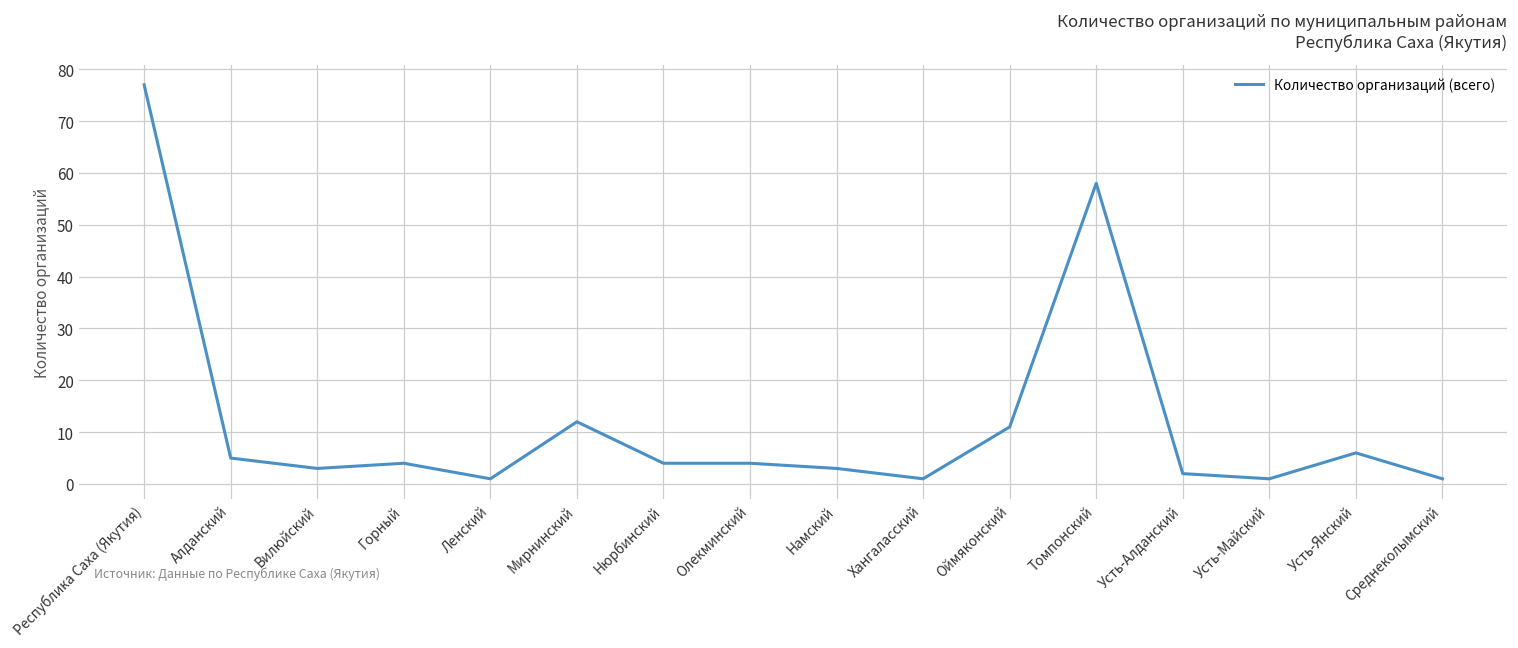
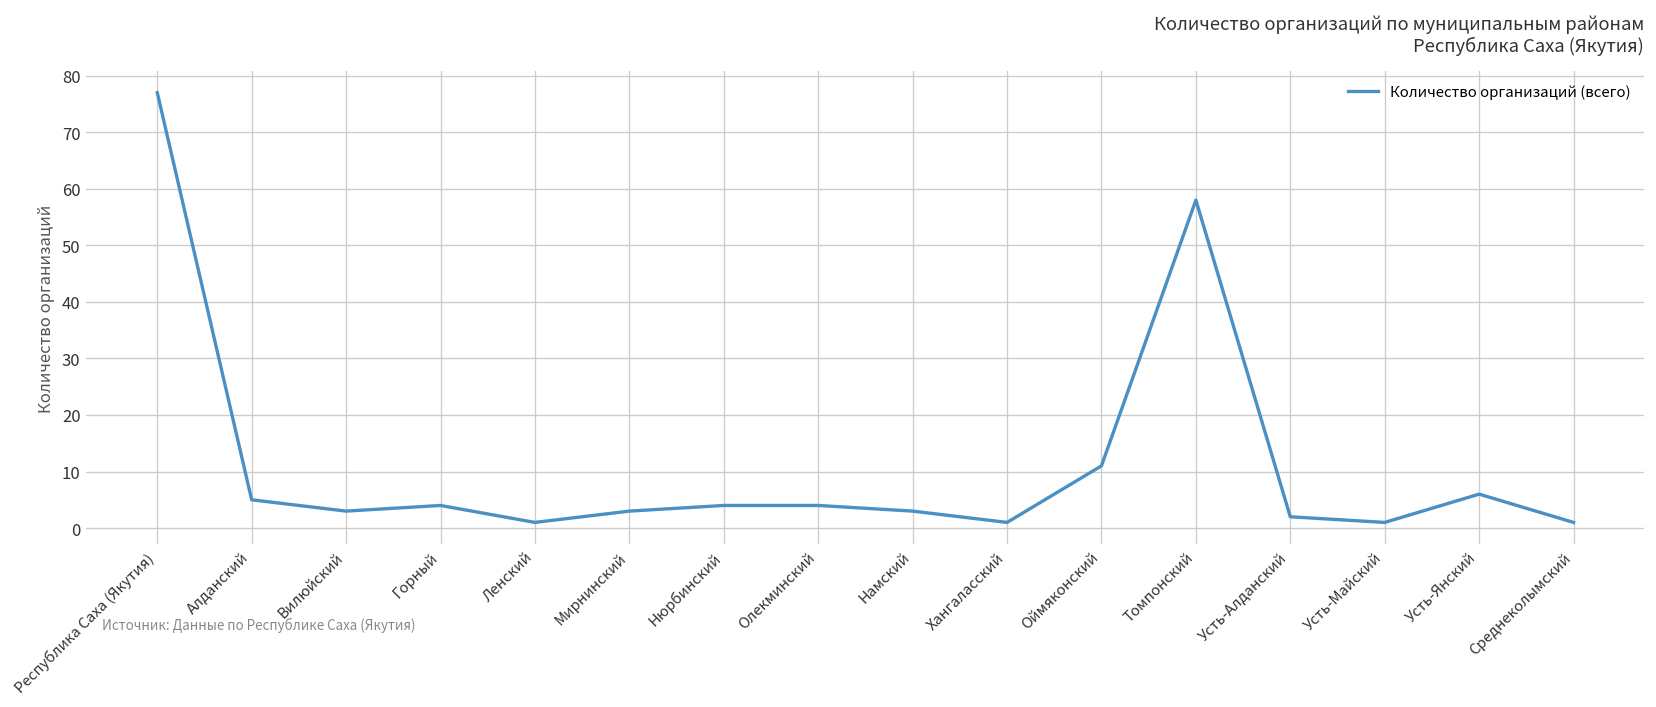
  {
    "Республика Саха (Якутия)": 77,
    "Алданский": 5,
    "Вилюйский": 3,
    "Горный": 4,
    "Ленский": 1,
-   "Мирнинский": 12,
+   "Мирнинский": 3,
    "Нюрбинский": 4,
    "Олекминский": 4,
    "Намский": 3,
    "Хангаласский": 1,
    "Оймяконский": 11,
    "Томпонский": 58,
    "Усть-Алданский": 2,
    "Усть-Майский": 1,
    "Усть-Янский": 6,
    "Среднеколымский": 1
  }
